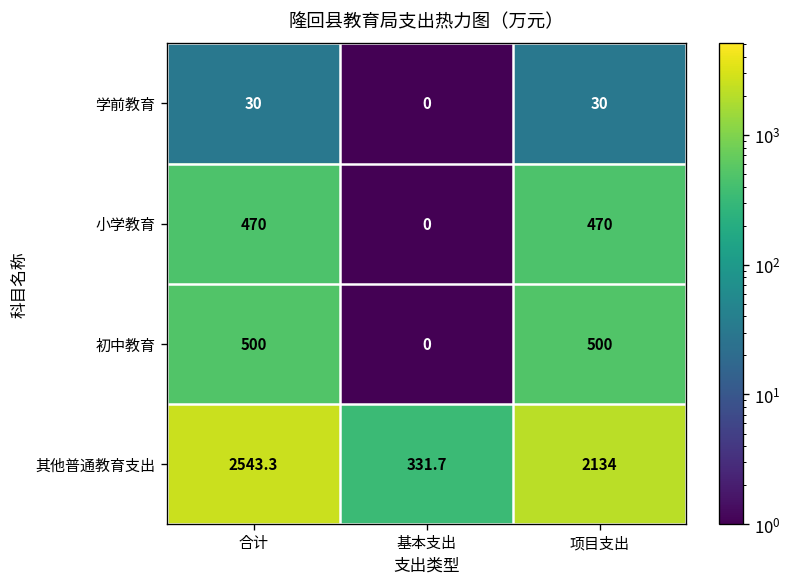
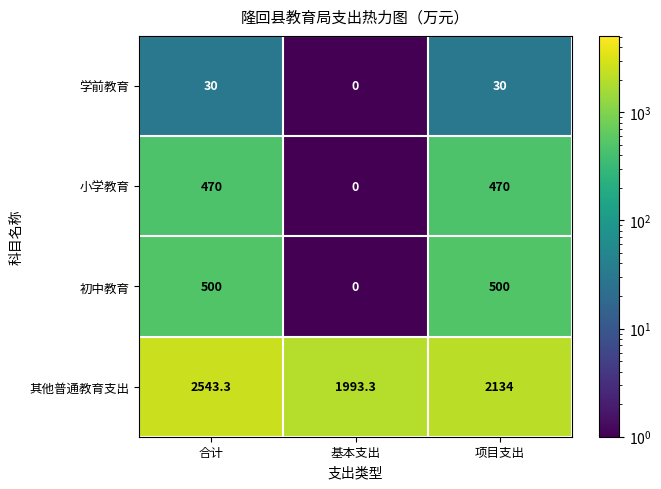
  {
    "学前教育": {
      "合计": 30,
      "基本支出": 0,
      "项目支出": 30
    },
    "小学教育": {
      "合计": 470,
      "基本支出": 0,
      "项目支出": 470
    },
    "初中教育": {
      "合计": 500,
      "基本支出": 0,
      "项目支出": 500
    },
    "其他普通教育支出": {
      "合计": 2543.3,
-     "基本支出": 331.7,
+     "基本支出": 1993.3,
      "项目支出": 2134
    }
  }
